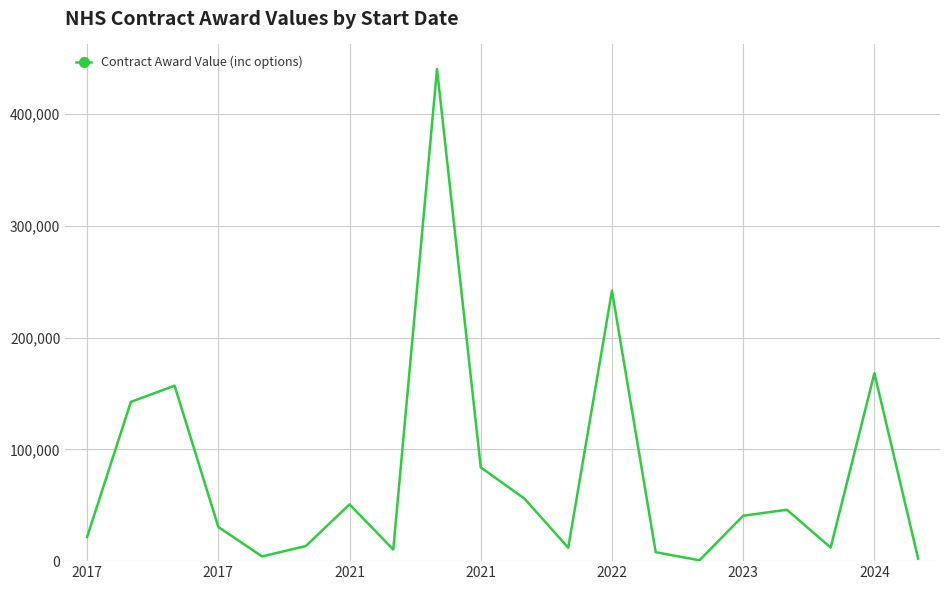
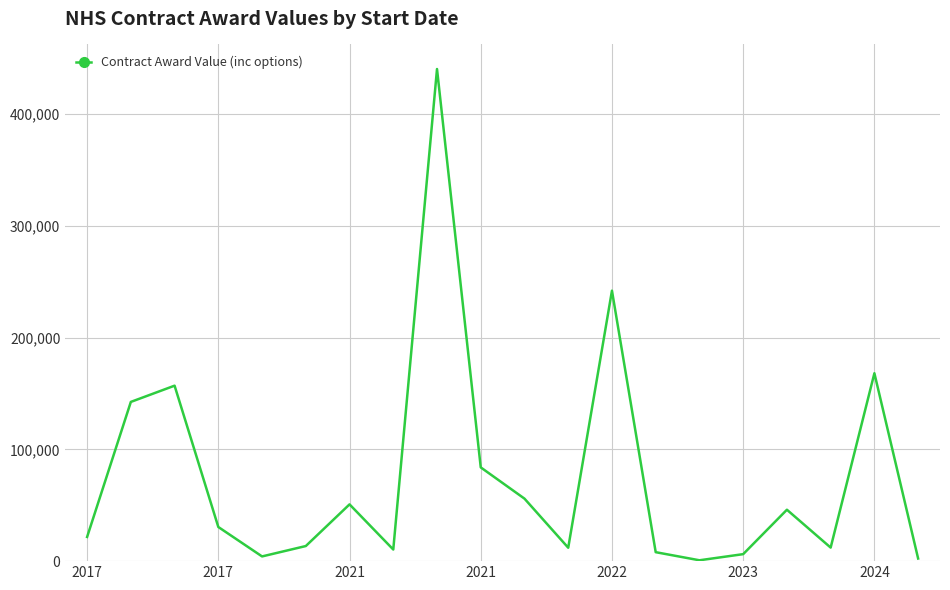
  {
    "2022": "242,000",
-   "2023": "41,000",
+   "2023": "6,000",
    "2024": "168,000"
  }
